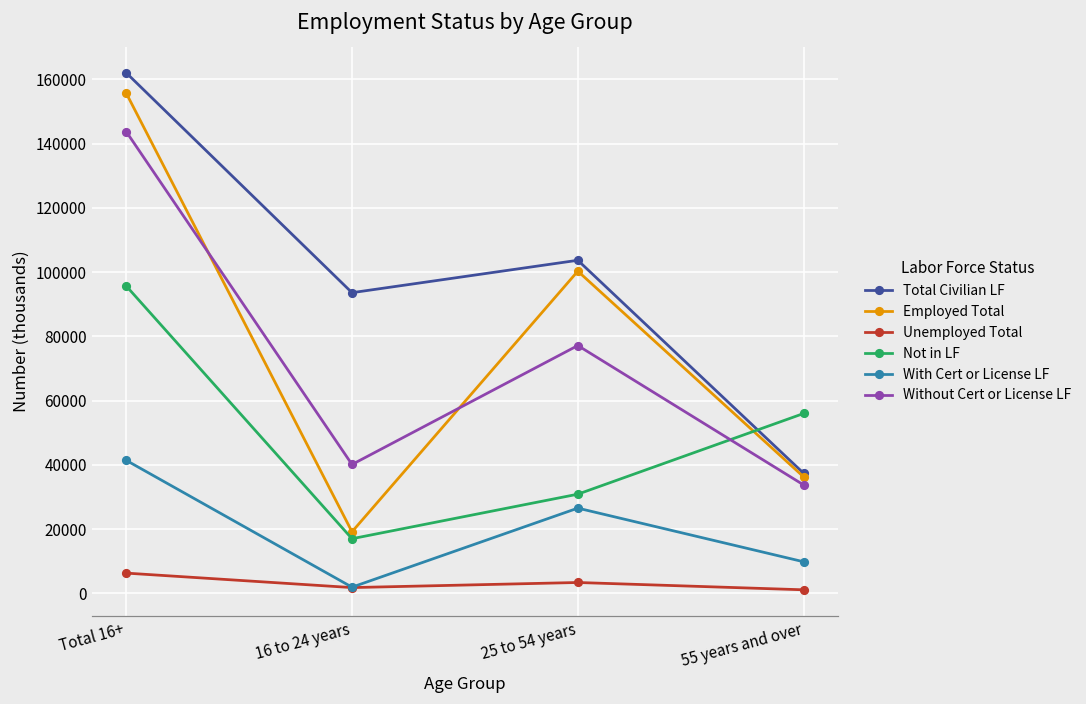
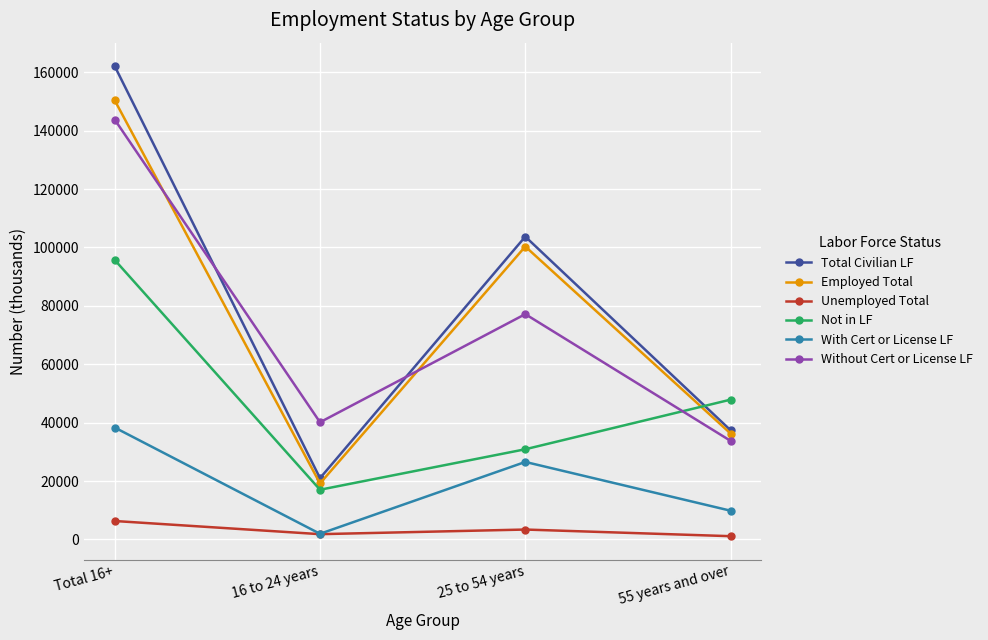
  {
    "Total Civilian LF": {
      "Total 16+": 162000,
-     "16 to 24 years": 94000,
+     "16 to 24 years": 21000,
      "25 to 54 years": 104000,
      "55 years and over": 37000
    },
    "Employed Total": {
-     "Total 16+": 156000,
+     "Total 16+": 150000,
      "16 to 24 years": 19000,
      "25 to 54 years": 100000,
      "55 years and over": 36000
    },
    "Unemployed Total": {
      "Total 16+": 6000,
      "25 to 54 years": 3000,
      "55 years and over": 1000
    },
    "Not in LF": {
      "Total 16+": 96000,
      "16 to 24 years": 17000,
      "25 to 54 years": 31000,
-     "55 years and over": 56000
+     "55 years and over": 48000
    },
    "With Cert or License LF": {
-     "Total 16+": 41000,
+     "Total 16+": 38000,
      "25 to 54 years": 27000,
      "55 years and over": 10000
    },
    "Without Cert or License LF": {
      "Total 16+": 144000,
      "16 to 24 years": 40000,
      "25 to 54 years": 77000,
      "55 years and over": 34000
    }
  }
